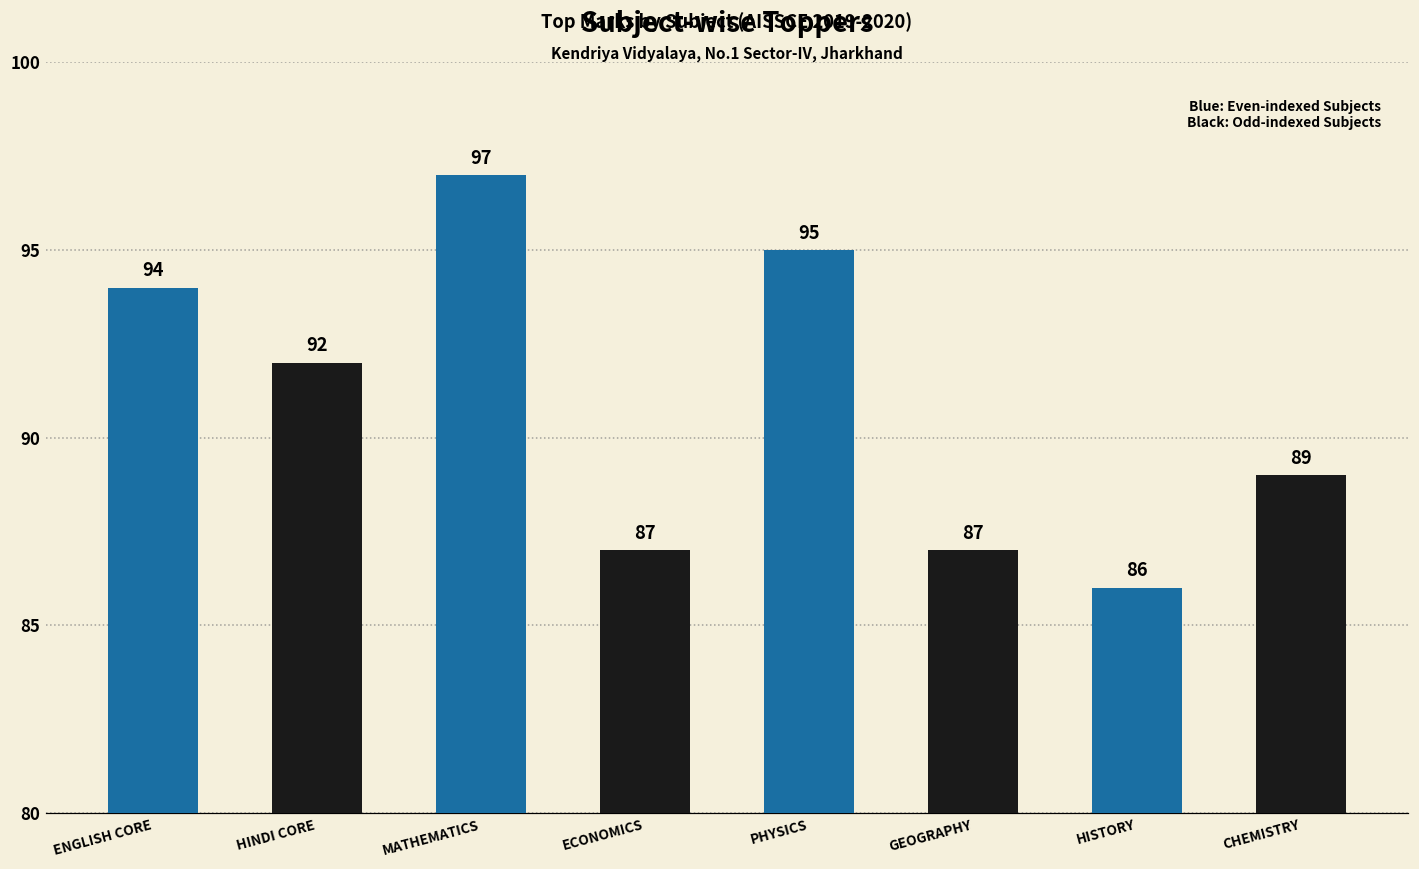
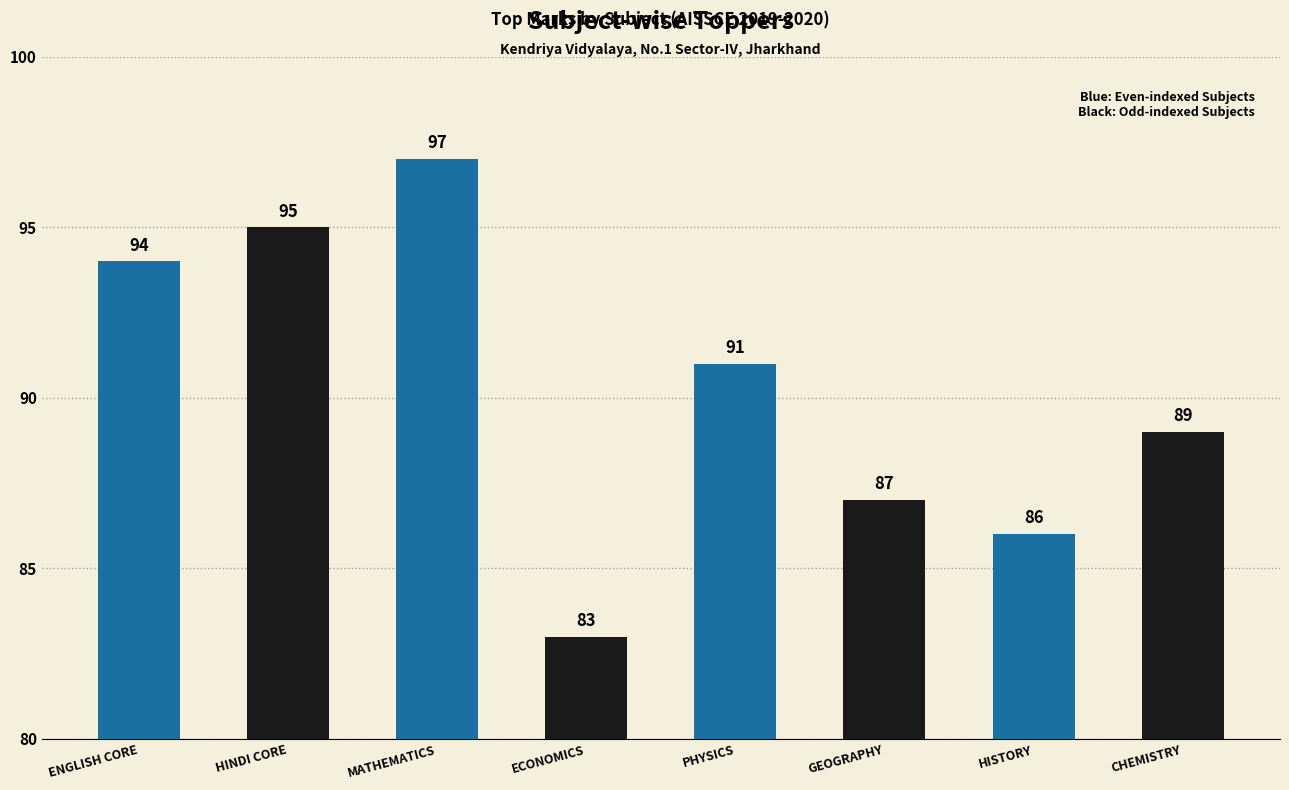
  {
    "ENGLISH CORE": 94,
-   "HINDI CORE": 92,
+   "HINDI CORE": 95,
    "MATHEMATICS": 97,
-   "ECONOMICS": 87,
-   "PHYSICS": 95,
+   "ECONOMICS": 83,
+   "PHYSICS": 91,
    "GEOGRAPHY": 87,
    "HISTORY": 86,
    "CHEMISTRY": 89
  }
